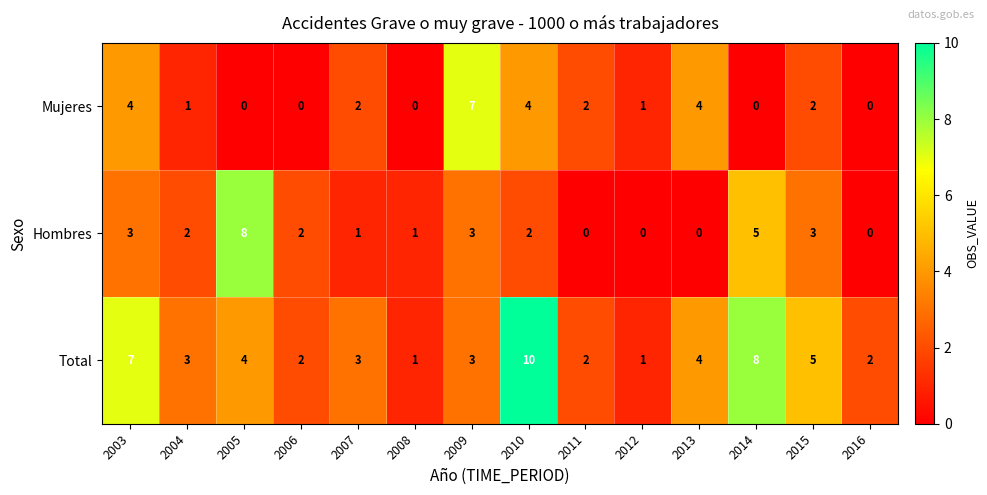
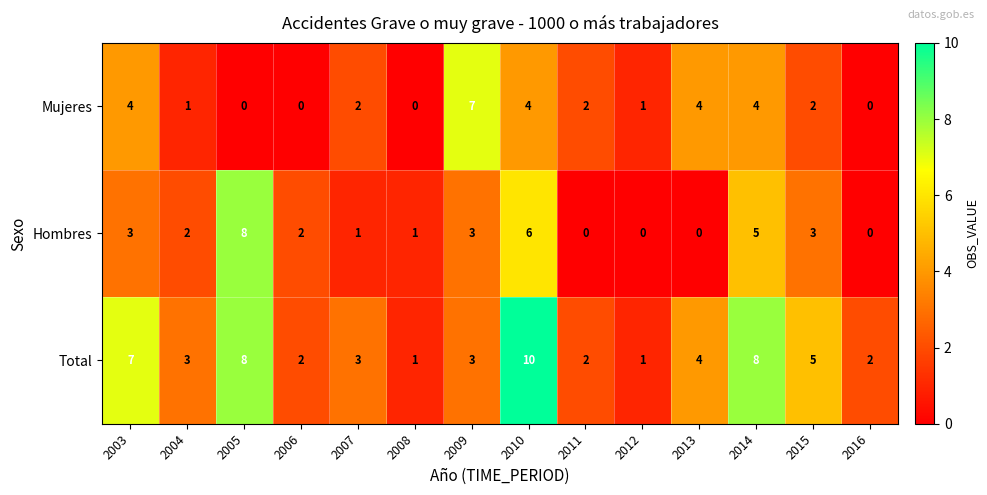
  {
    "Mujeres": {
      "2003": 4,
      "2004": 1,
      "2005": 0,
      "2006": 0,
      "2007": 2,
      "2008": 0,
      "2009": 7,
      "2010": 4,
      "2011": 2,
      "2012": 1,
      "2013": 4,
-     "2014": 0,
+     "2014": 4,
      "2015": 2,
      "2016": 0
    },
    "Hombres": {
      "2003": 3,
      "2004": 2,
      "2005": 8,
      "2006": 2,
      "2007": 1,
      "2008": 1,
      "2009": 3,
-     "2010": 2,
+     "2010": 6,
      "2011": 0,
      "2012": 0,
      "2013": 0,
      "2014": 5,
      "2015": 3,
      "2016": 0
    },
    "Total": {
      "2003": 7,
      "2004": 3,
-     "2005": 4,
+     "2005": 8,
      "2006": 2,
      "2007": 3,
      "2008": 1,
      "2009": 3,
      "2010": 10,
      "2011": 2,
      "2012": 1,
      "2013": 4,
      "2014": 8,
      "2015": 5,
      "2016": 2
    }
  }
